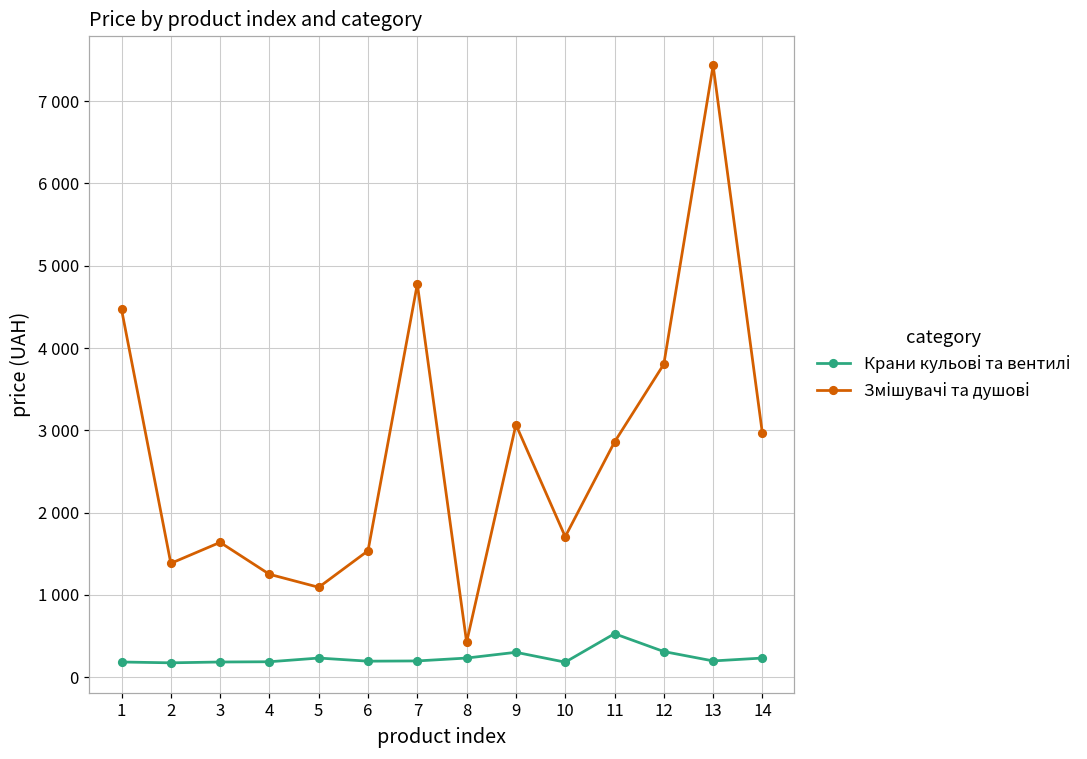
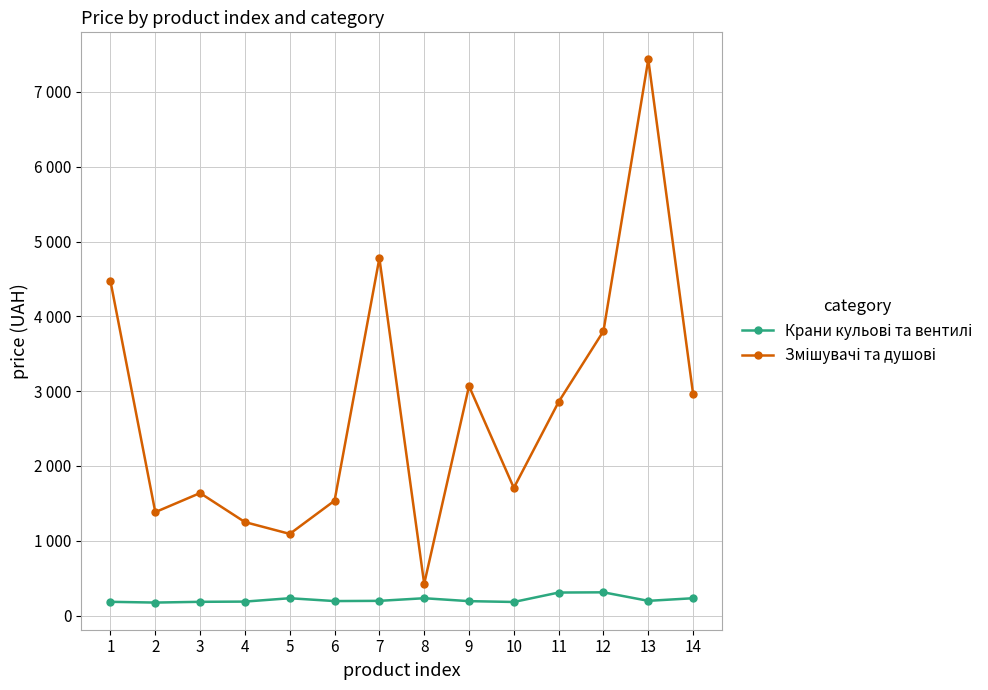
  {
    "Крани кульові та вентилі": {
      "1": 200,
      "2": 200,
      "3": 200,
      "4": 200,
      "5": 200,
      "6": 200,
      "7": 200,
      "8": 200,
-     "9": 300,
+     "9": 200,
      "10": 200,
-     "11": 500,
+     "11": 300,
      "12": 300,
      "13": 200,
      "14": 200
    },
    "Змішувачі та душові": {
      "1": 4500,
      "2": 1400,
      "3": 1600,
      "4": 1300,
      "5": 1100,
      "6": 1500,
      "7": 4800,
      "8": 400,
      "9": 3100,
      "10": 1700,
      "11": 2900,
      "12": 3800,
      "13": 7400,
      "14": 3000
    }
  }
